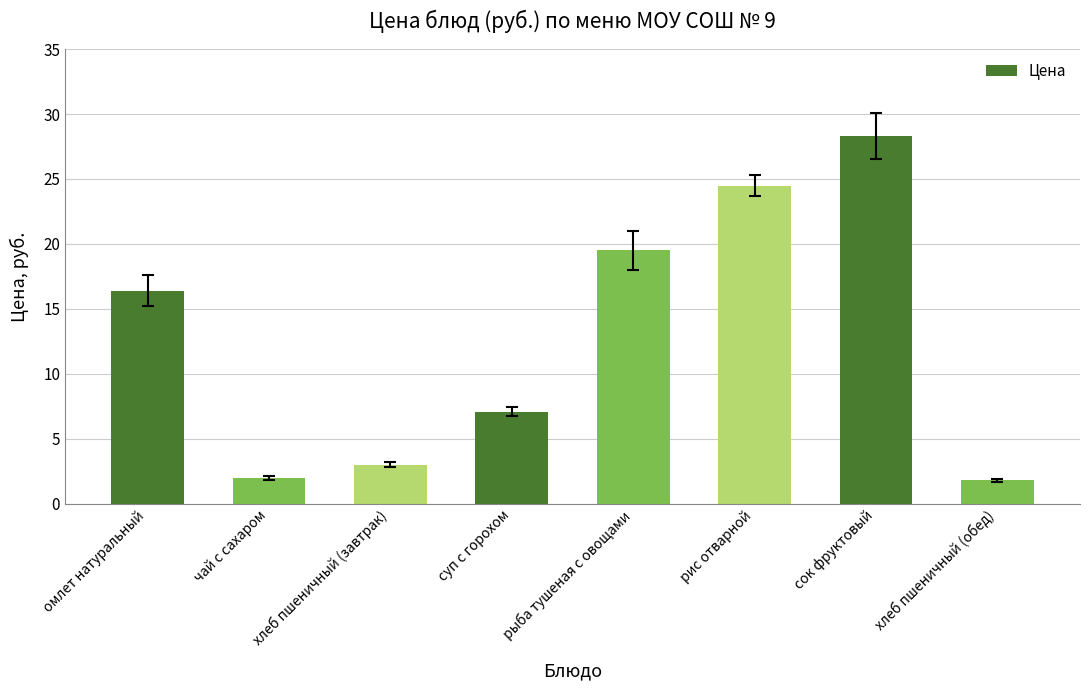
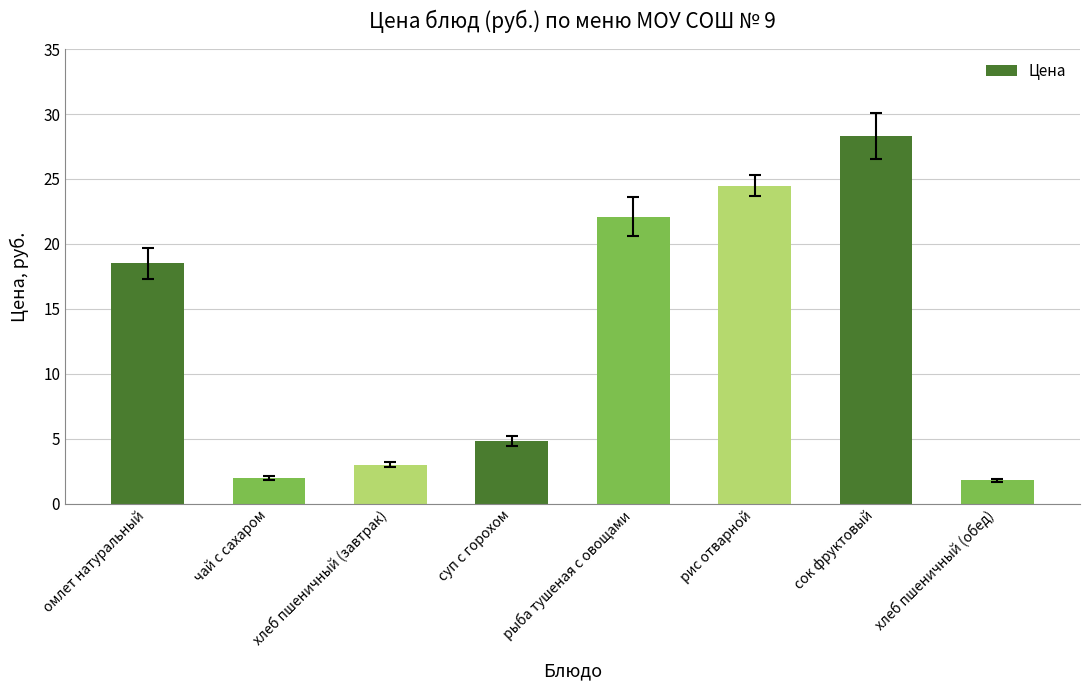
  {
    "Цена": {
-     "омлет натуральный": 16.4,
+     "омлет натуральный": 18.5,
      "чай с сахаром": 2.0,
      "хлеб пшеничный (завтрак)": 3.0,
-     "суп с горохом": 7.1,
-     "рыба тушеная с овощами": 19.5,
+     "суп с горохом": 4.8,
+     "рыба тушеная с овощами": 22.1,
      "рис отварной": 24.5,
      "сок фруктовый": 28.3,
      "хлеб пшеничный (обед)": 1.8
    }
  }
